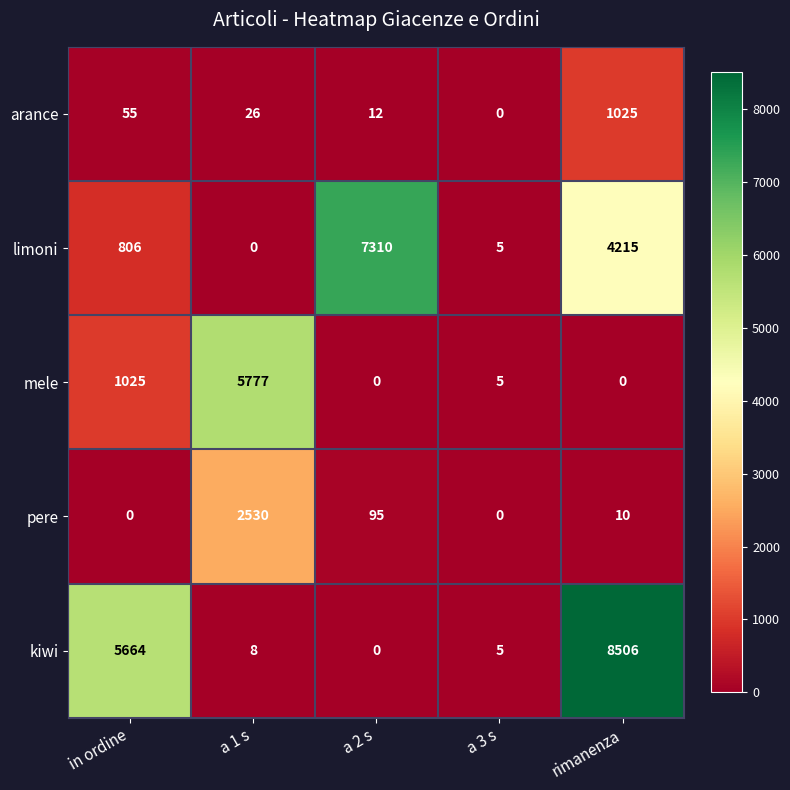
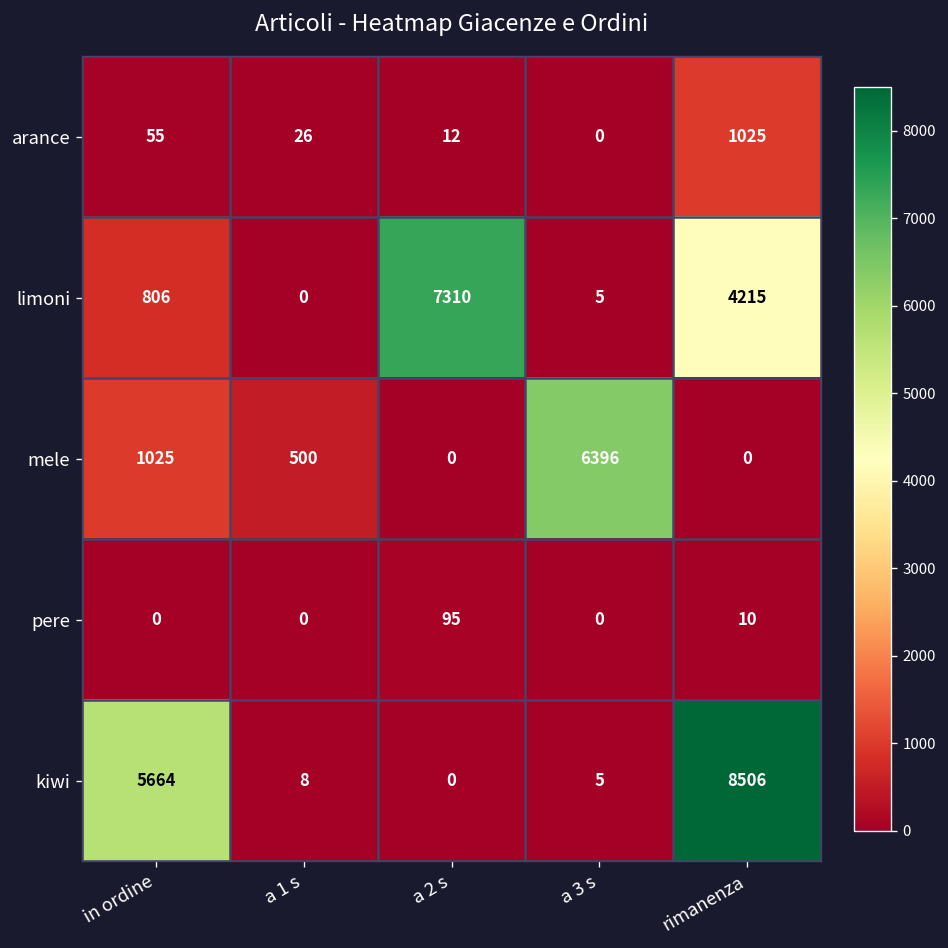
  {
    "arance": {
      "in ordine": 55,
      "a 1 s": 26,
      "a 2 s": 12,
      "a 3 s": 0,
      "rimanenza": 1025
    },
    "limoni": {
      "in ordine": 806,
      "a 1 s": 0,
      "a 2 s": 7310,
      "a 3 s": 5,
      "rimanenza": 4215
    },
    "mele": {
      "in ordine": 1025,
-     "a 1 s": 5777,
+     "a 1 s": 500,
      "a 2 s": 0,
-     "a 3 s": 5,
+     "a 3 s": 6396,
      "rimanenza": 0
    },
    "pere": {
      "in ordine": 0,
-     "a 1 s": 2530,
+     "a 1 s": 0,
      "a 2 s": 95,
      "a 3 s": 0,
      "rimanenza": 10
    },
    "kiwi": {
      "in ordine": 5664,
      "a 1 s": 8,
      "a 2 s": 0,
      "a 3 s": 5,
      "rimanenza": 8506
    }
  }
